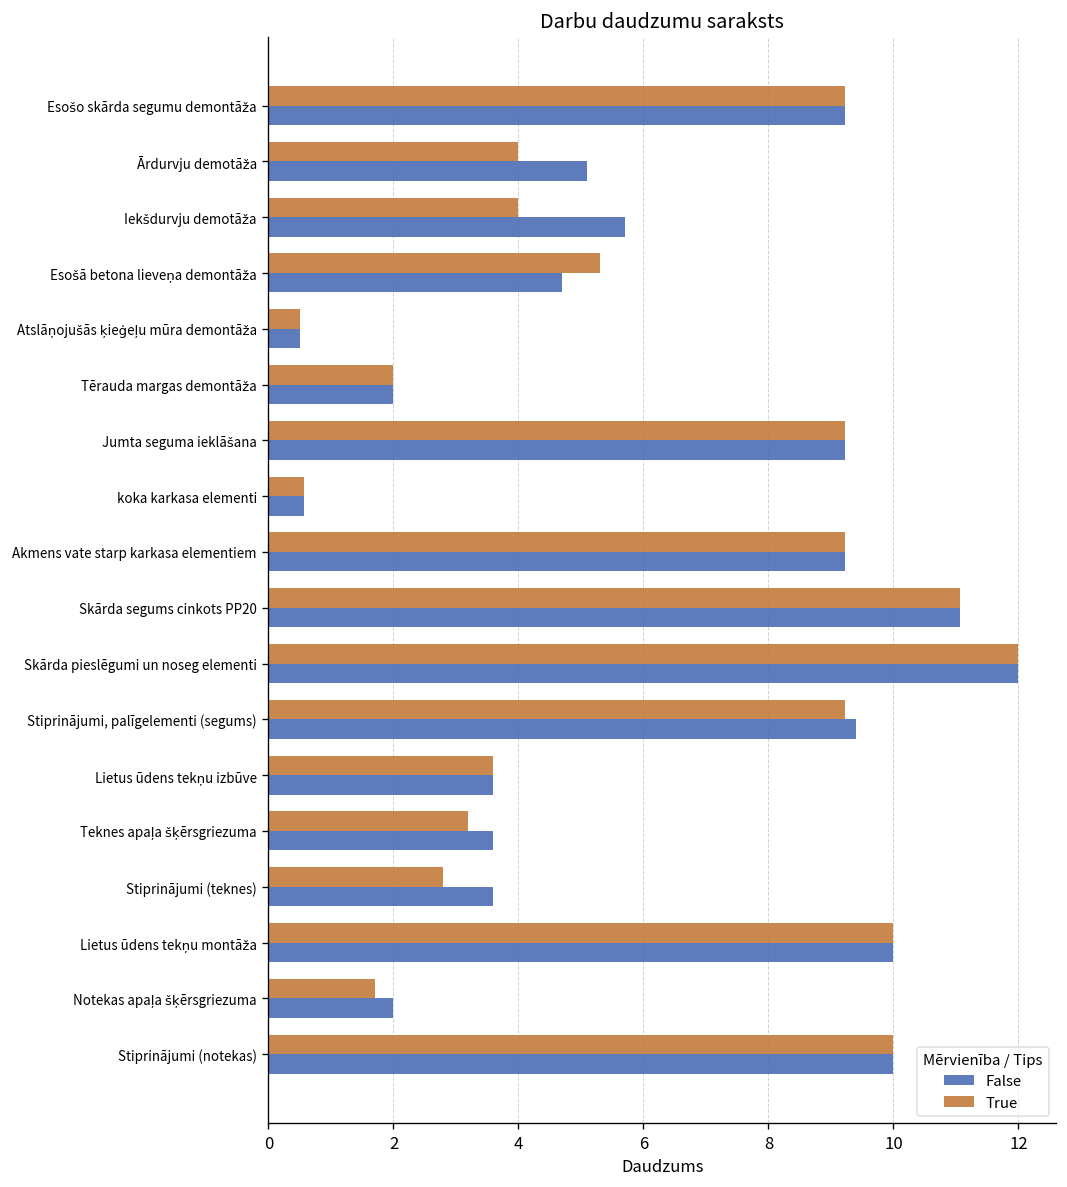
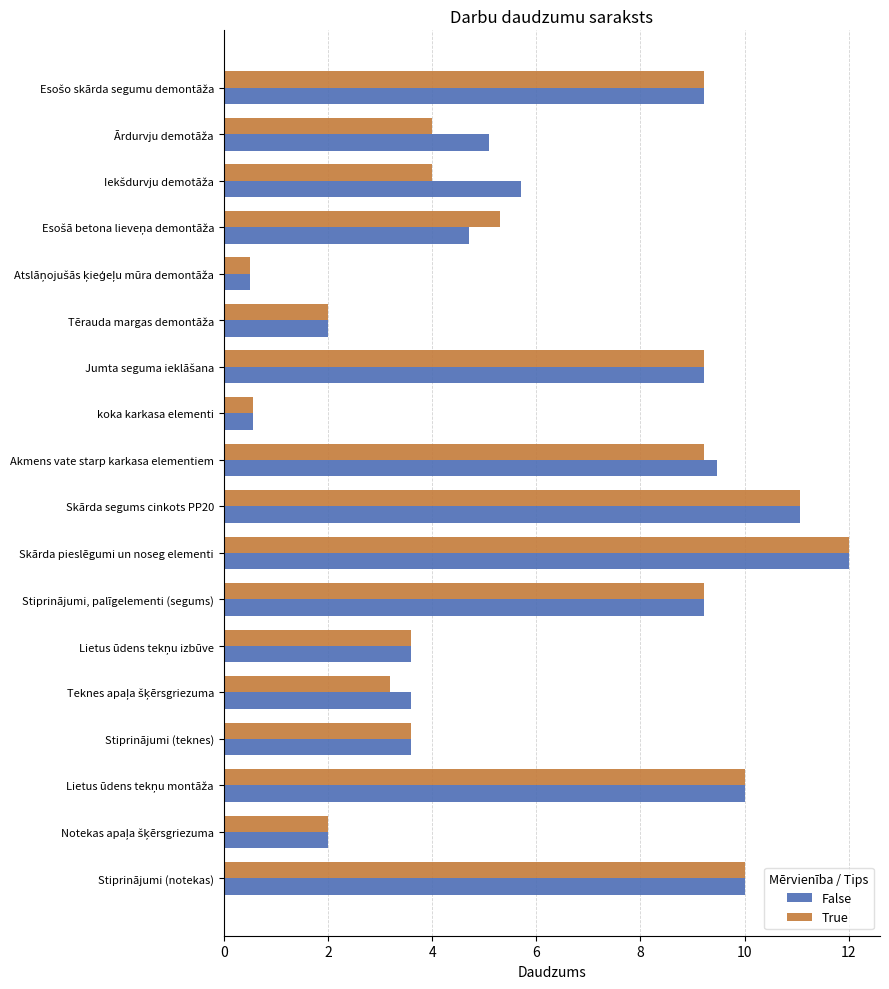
  {
    "False": {
      "Esošo skārda segumu demontāža": 9.2,
      "Ārdurvju demotāža": 5.1,
      "Iekšdurvju demotāža": 5.7,
      "Esošā betona lieveņa demontāža": 4.7,
      "Atslāņojušās ķieģeļu mūra demontāža": 0.5,
      "Tērauda margas demontāža": 2.0,
      "Jumta seguma ieklāšana": 9.2,
      "koka karkasa elementi": 0.6,
-     "Akmens vate starp karkasa elementiem": 9.2,
+     "Akmens vate starp karkasa elementiem": 9.5,
      "Skārda segums cinkots PP20": 11.1,
      "Skārda pieslēgumi un noseg elementi": 12.0,
-     "Stiprinājumi, palīgelementi (segums)": 9.4,
+     "Stiprinājumi, palīgelementi (segums)": 9.2,
      "Lietus ūdens tekņu izbūve": 3.6,
      "Teknes apaļa šķērsgriezuma": 3.6,
      "Stiprinājumi (teknes)": 3.6,
      "Lietus ūdens tekņu montāža": 10.0,
      "Notekas apaļa šķērsgriezuma": 2.0,
      "Stiprinājumi (notekas)": 10.0
    },
    "True": {
      "Esošo skārda segumu demontāža": 9.2,
      "Ārdurvju demotāža": 4.0,
      "Iekšdurvju demotāža": 4.0,
      "Esošā betona lieveņa demontāža": 5.3,
      "Atslāņojušās ķieģeļu mūra demontāža": 0.5,
      "Tērauda margas demontāža": 2.0,
      "Jumta seguma ieklāšana": 9.2,
      "koka karkasa elementi": 0.6,
      "Akmens vate starp karkasa elementiem": 9.2,
      "Skārda segums cinkots PP20": 11.1,
      "Skārda pieslēgumi un noseg elementi": 12.0,
      "Stiprinājumi, palīgelementi (segums)": 9.2,
      "Lietus ūdens tekņu izbūve": 3.6,
      "Teknes apaļa šķērsgriezuma": 3.2,
-     "Stiprinājumi (teknes)": 2.8,
+     "Stiprinājumi (teknes)": 3.6,
      "Lietus ūdens tekņu montāža": 10.0,
-     "Notekas apaļa šķērsgriezuma": 1.7,
+     "Notekas apaļa šķērsgriezuma": 2.0,
      "Stiprinājumi (notekas)": 10.0
    }
  }
